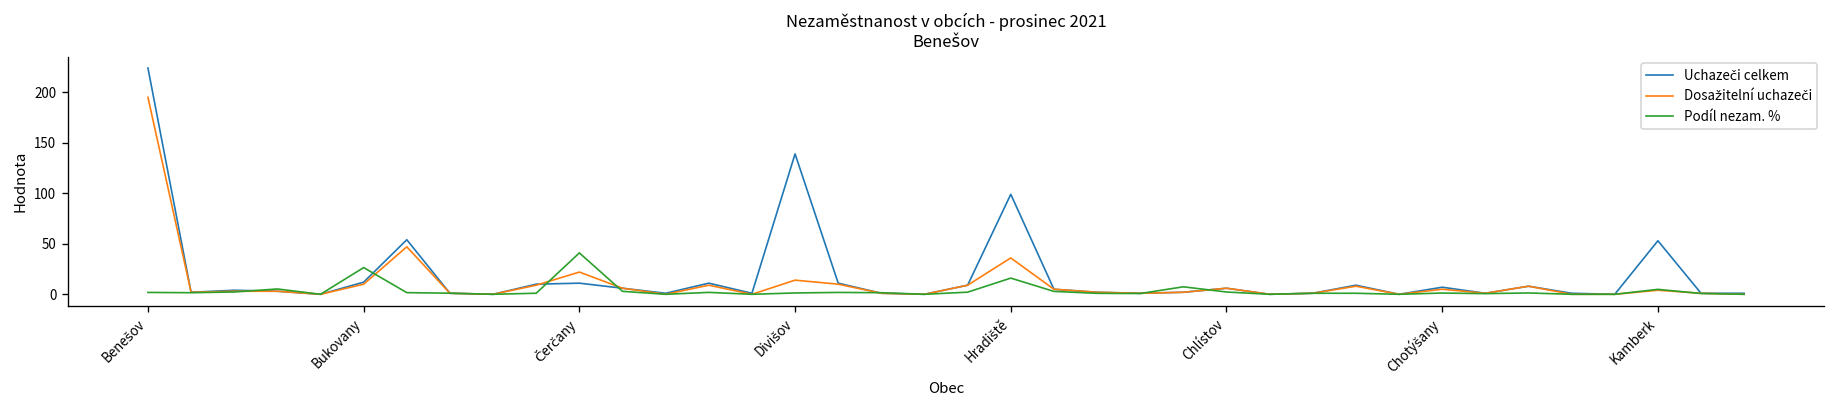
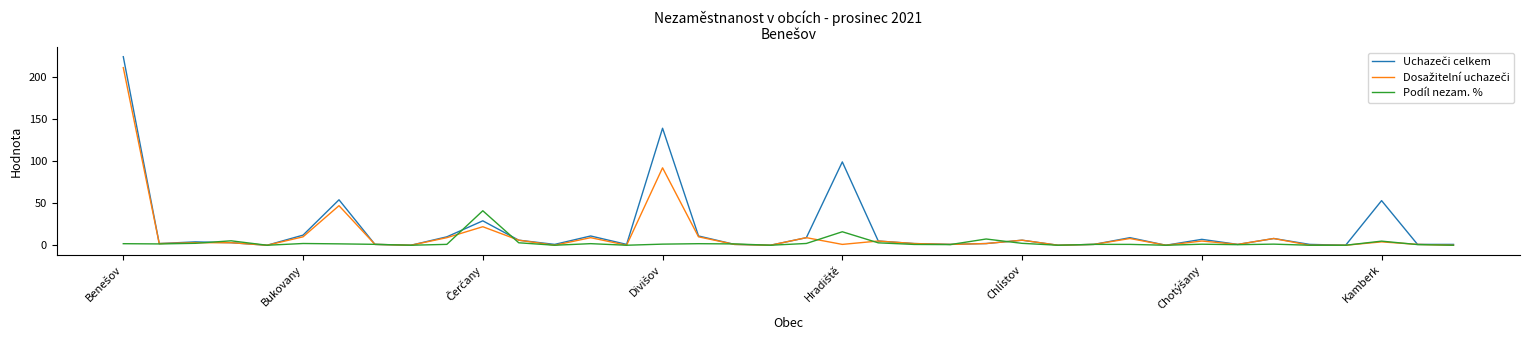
  {
    "Uchazeči celkem": {
      "Benešov": 220,
-     "Čerčany": 10,
+     "Čerčany": 30,
      "Divišov": 140,
      "Hradiště": 100,
      "Kamberk": 50
    },
    "Dosažitelní uchazeči": {
-     "Benešov": 200,
+     "Benešov": 210,
      "Čerčany": 20,
-     "Divišov": 10,
-     "Hradiště": 40
+     "Divišov": 90,
+     "Hradiště": 0
    },
    "Podíl nezam. %": {
      "Benešov": 0,
-     "Bukovany": 30,
+     "Bukovany": 0,
      "Čerčany": 40,
      "Divišov": 0,
      "Hradiště": 20,
      "Chlístov": 0,
      "Chotýšany": 0
    }
  }
